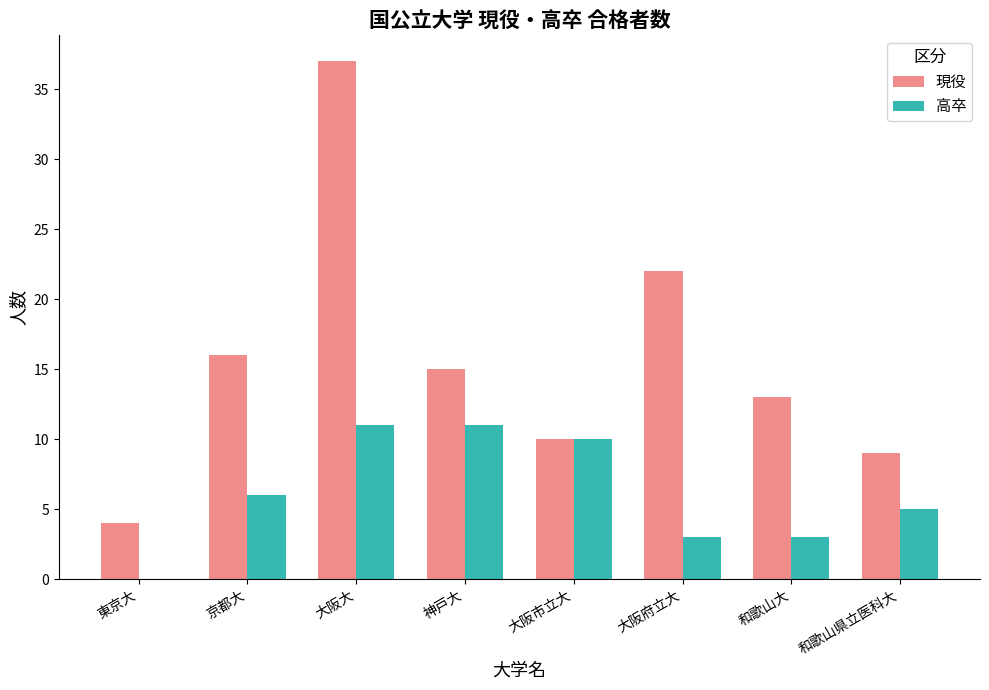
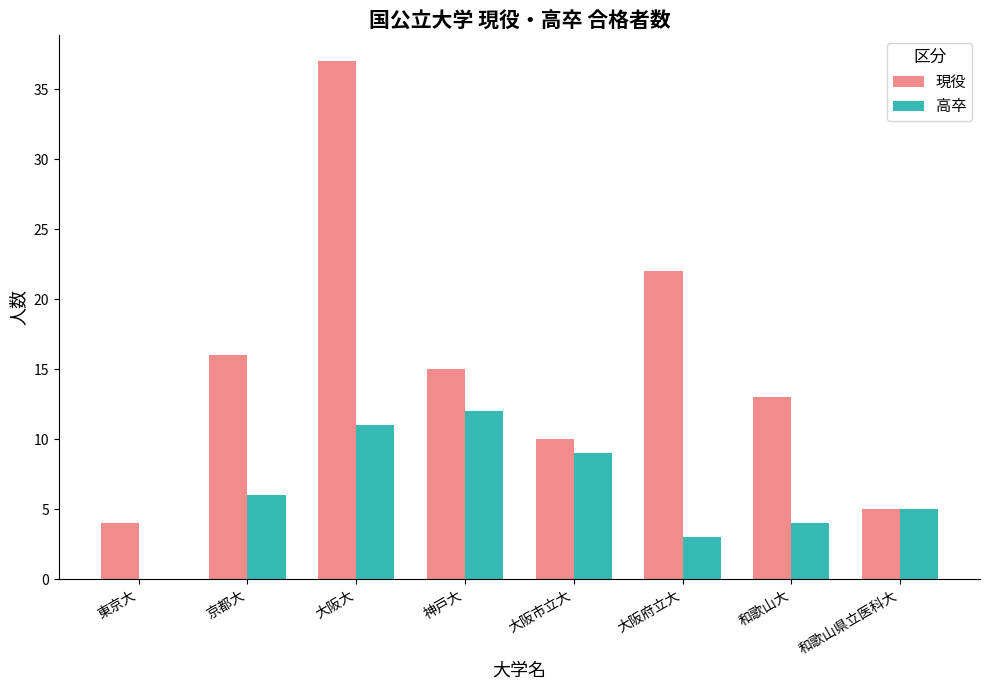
  {
    "現役": {
      "東京大": 4,
      "京都大": 16,
      "大阪大": 37,
      "神戸大": 15,
      "大阪市立大": 10,
      "大阪府立大": 22,
      "和歌山大": 13,
-     "和歌山県立医科大": 9
+     "和歌山県立医科大": 5
    },
    "高卒": {
      "東京大": 0,
      "京都大": 6,
      "大阪大": 11,
-     "神戸大": 11,
-     "大阪市立大": 10,
+     "神戸大": 12,
+     "大阪市立大": 9,
      "大阪府立大": 3,
-     "和歌山大": 3,
+     "和歌山大": 4,
      "和歌山県立医科大": 5
    }
  }
